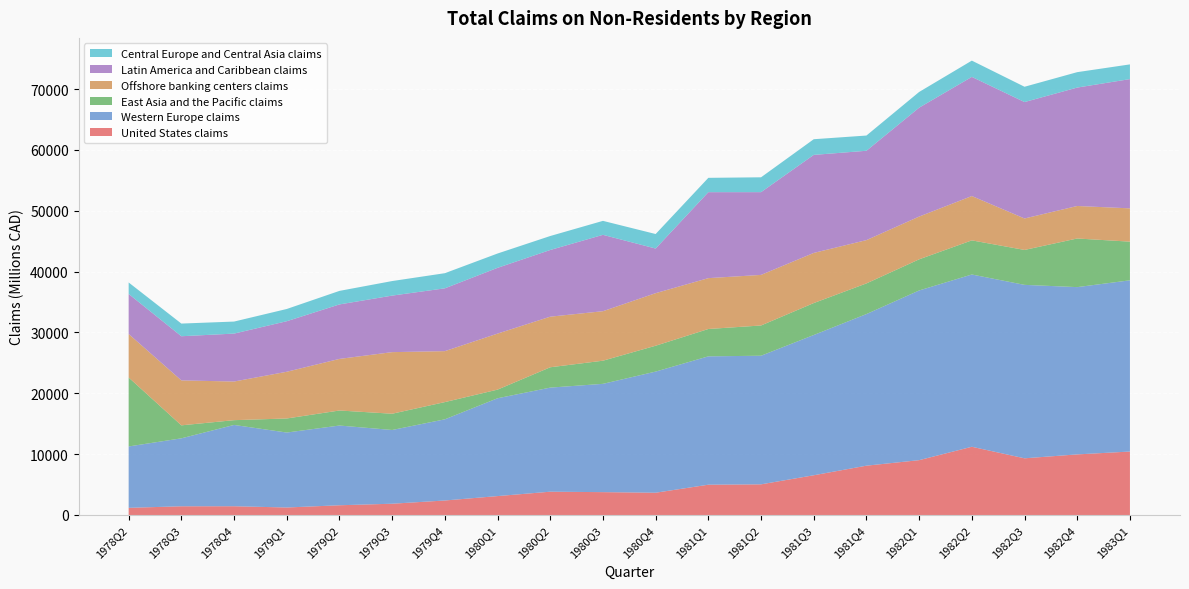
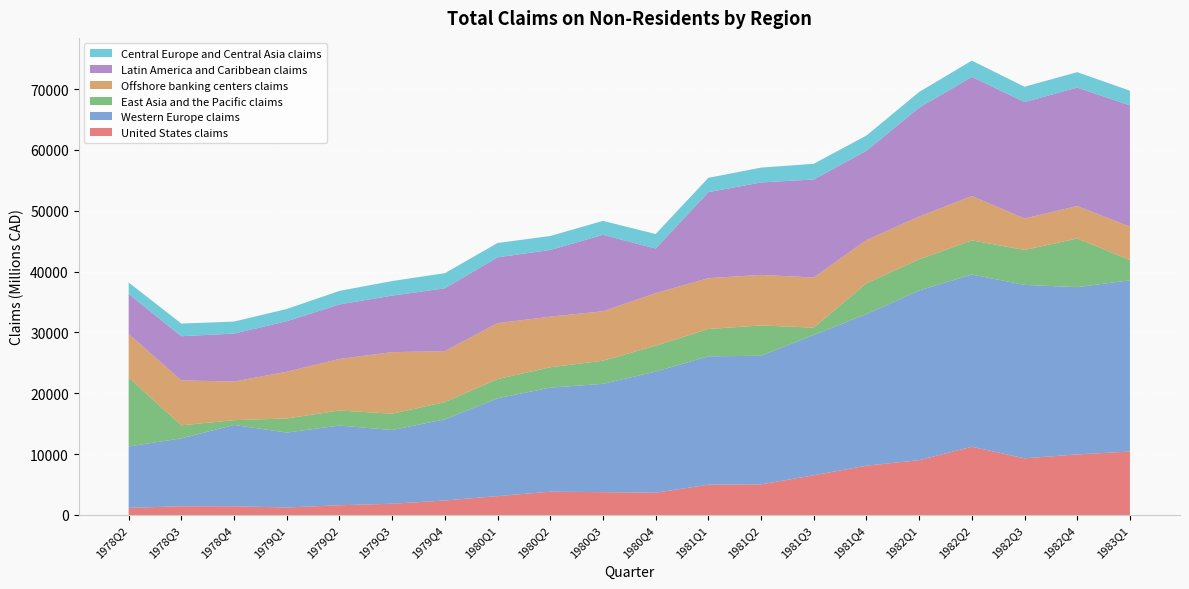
  {
    "East Asia and the Pacific claims": {
      "1978Q2": 11000,
      "1978Q3": 2000,
      "1978Q4": 1000,
      "1979Q1": 2000,
      "1979Q2": 2000,
      "1979Q3": 3000,
      "1979Q4": 3000,
-     "1980Q1": 1000,
+     "1980Q1": 3000,
      "1980Q2": 3000,
      "1980Q3": 4000,
      "1980Q4": 4000,
      "1981Q1": 4000,
      "1981Q2": 5000,
-     "1981Q3": 5000,
+     "1981Q3": 1000,
      "1981Q4": 5000,
      "1982Q1": 5000,
      "1982Q2": 6000,
      "1982Q3": 6000,
      "1982Q4": 8000,
-     "1983Q1": 6000
+     "1983Q1": 3000
    },
    "Latin America and Caribbean claims": {
      "1978Q2": 7000,
      "1978Q3": 7000,
      "1978Q4": 8000,
      "1979Q1": 8000,
      "1979Q2": 9000,
      "1979Q3": 9000,
      "1979Q4": 10000,
      "1980Q1": 11000,
      "1980Q2": 11000,
      "1980Q3": 13000,
      "1980Q4": 7000,
      "1981Q1": 14000,
-     "1981Q2": 14000,
+     "1981Q2": 15000,
      "1981Q3": 16000,
      "1981Q4": 15000,
      "1982Q1": 18000,
      "1982Q2": 20000,
      "1982Q3": 19000,
      "1982Q4": 19000,
-     "1983Q1": 21000
+     "1983Q1": 20000
    }
  }
